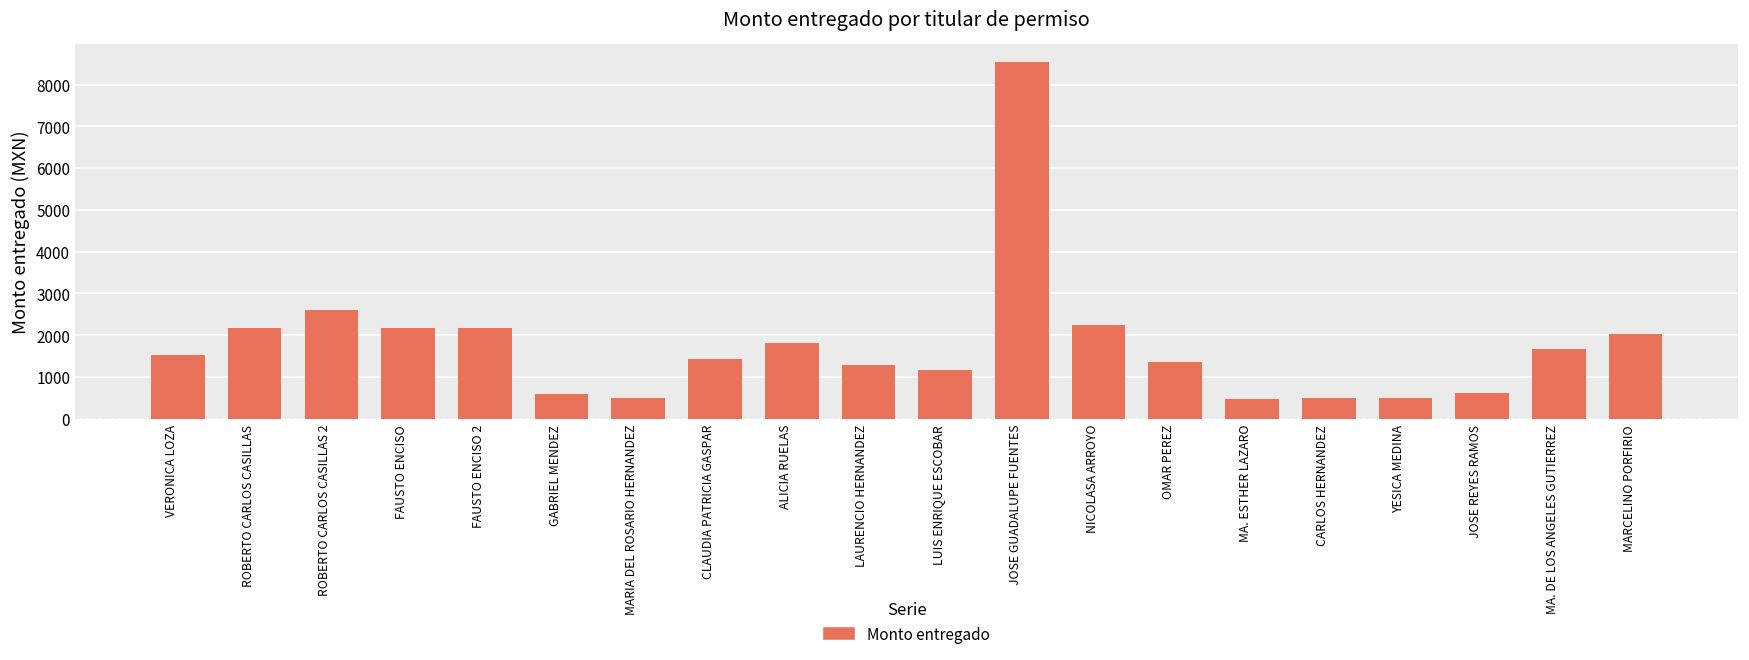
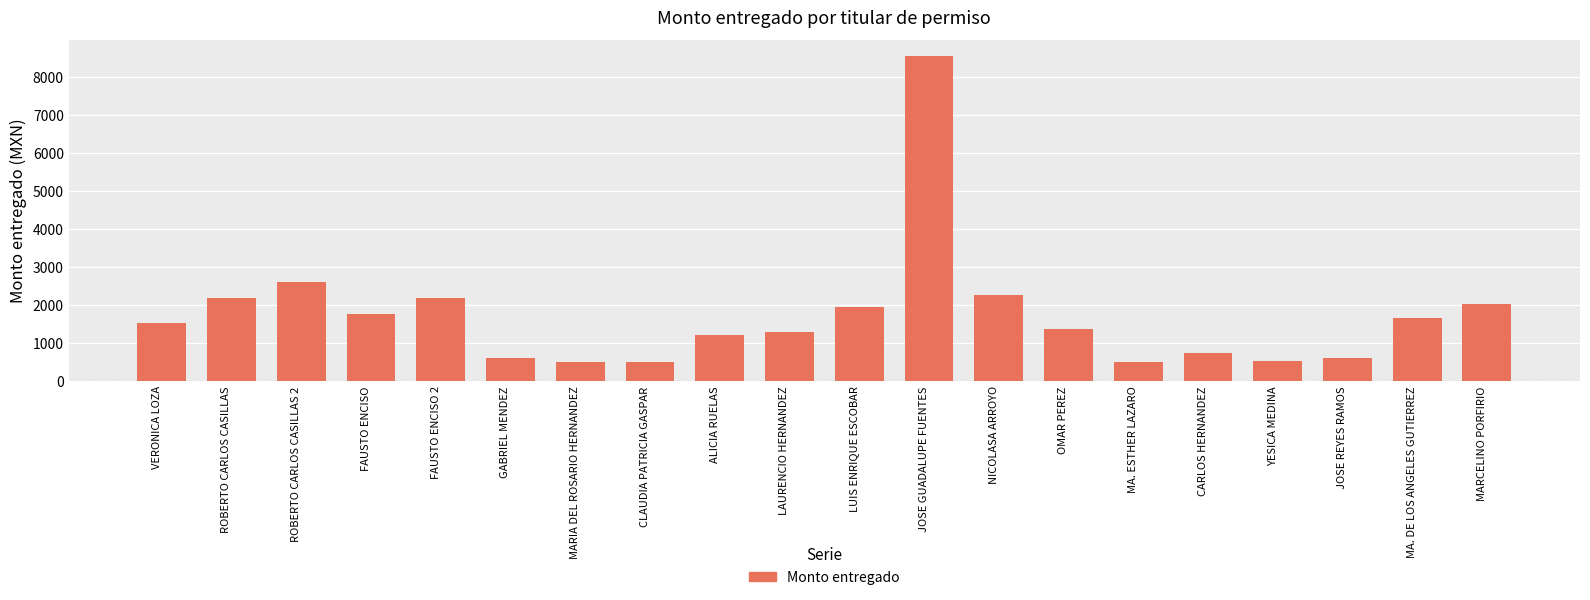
  {
    "VERONICA LOZA": 1500,
    "ROBERTO CARLOS CASILLAS": 2200,
    "ROBERTO CARLOS CASILLAS 2": 2600,
-   "FAUSTO ENCISO": 2200,
+   "FAUSTO ENCISO": 1800,
    "FAUSTO ENCISO 2": 2200,
    "GABRIEL MENDEZ": 600,
    "MARIA DEL ROSARIO HERNANDEZ": 500,
-   "CLAUDIA PATRICIA GASPAR": 1400,
-   "ALICIA RUELAS": 1800,
+   "CLAUDIA PATRICIA GASPAR": 500,
+   "ALICIA RUELAS": 1200,
    "LAURENCIO HERNANDEZ": 1300,
-   "LUIS ENRIQUE ESCOBAR": 1200,
+   "LUIS ENRIQUE ESCOBAR": 1900,
    "JOSE GUADALUPE FUENTES": 8500,
    "NICOLASA ARROYO": 2300,
    "OMAR PEREZ": 1400,
    "MA. ESTHER LAZARO": 500,
-   "CARLOS HERNANDEZ": 500,
+   "CARLOS HERNANDEZ": 700,
    "YESICA MEDINA": 500,
    "JOSE REYES RAMOS": 600,
    "MA. DE LOS ANGELES GUTIERREZ": 1700,
    "MARCELINO PORFIRIO": 2000
  }
